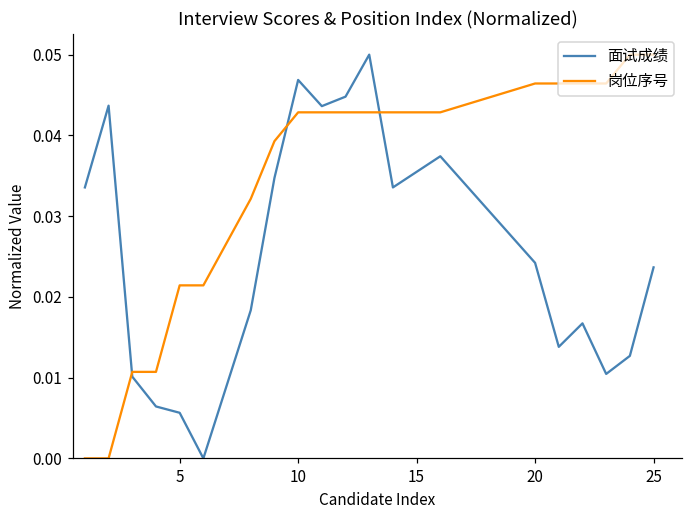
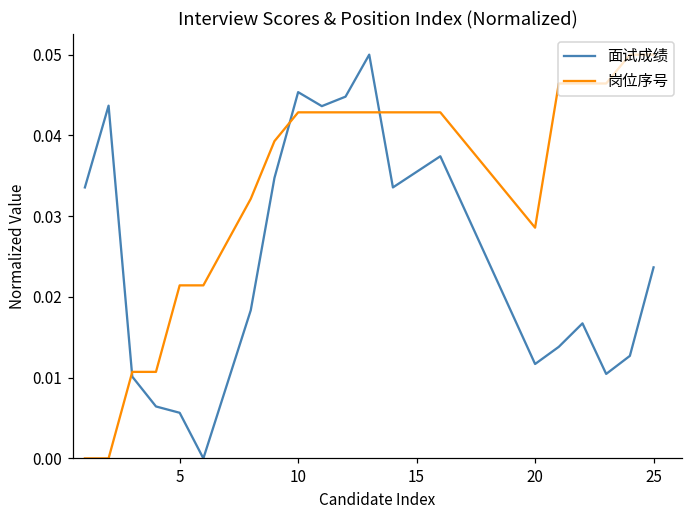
  {
    "面试成绩": {
      "5": 0.006,
-     "10": 0.047,
-     "20": 0.024,
+     "10": 0.045,
+     "20": 0.012,
      "25": 0.024
    },
    "岗位序号": {
      "5": 0.021,
      "10": 0.043,
-     "20": 0.046
+     "20": 0.029
    }
  }
